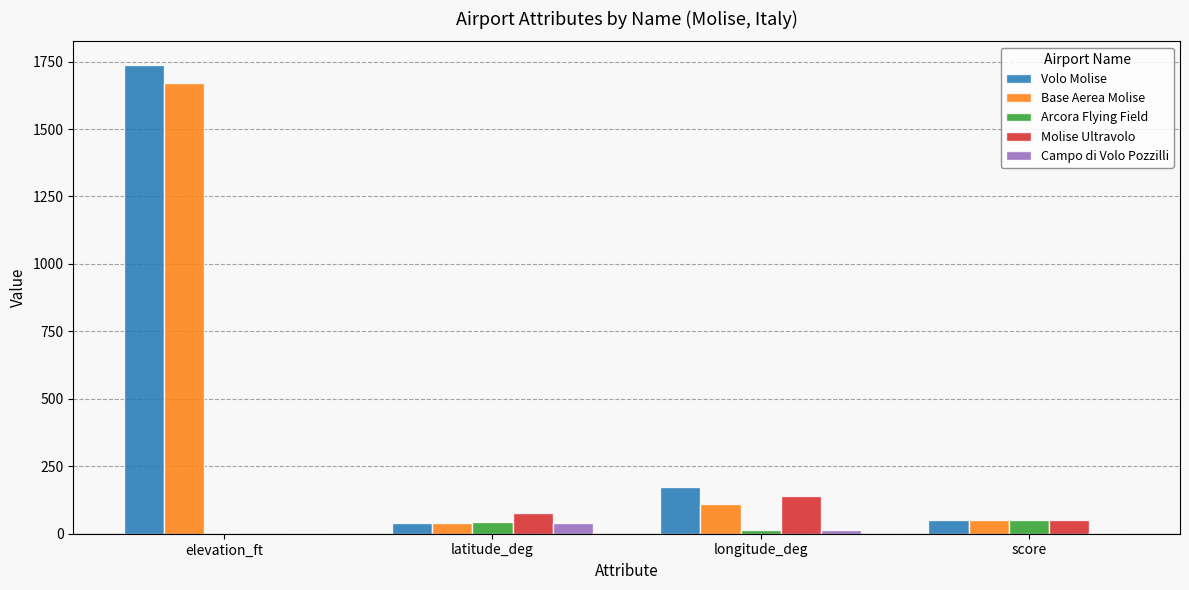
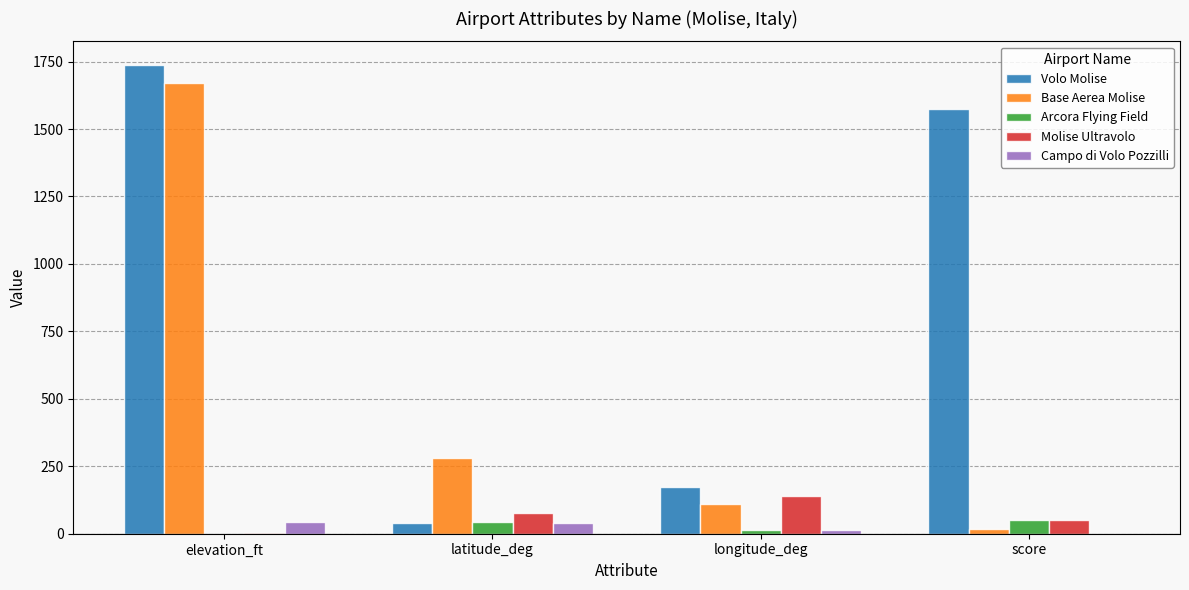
  {
    "Volo Molise": {
      "elevation_ft": 1740,
      "latitude_deg": 40,
      "longitude_deg": 170,
-     "score": 50
+     "score": 1580
    },
    "Base Aerea Molise": {
      "elevation_ft": 1670,
-     "latitude_deg": 40,
+     "latitude_deg": 280,
      "longitude_deg": 110,
-     "score": 50
+     "score": 20
    },
    "Arcora Flying Field": {
      "elevation_ft": 0,
      "latitude_deg": 40,
      "longitude_deg": 20,
      "score": 50
    },
    "Molise Ultravolo": {
      "latitude_deg": 80,
      "longitude_deg": 140,
      "score": 50
    },
    "Campo di Volo Pozzilli": {
-     "elevation_ft": 0,
+     "elevation_ft": 40,
      "latitude_deg": 40,
      "longitude_deg": 10,
      "score": 0
    }
  }
